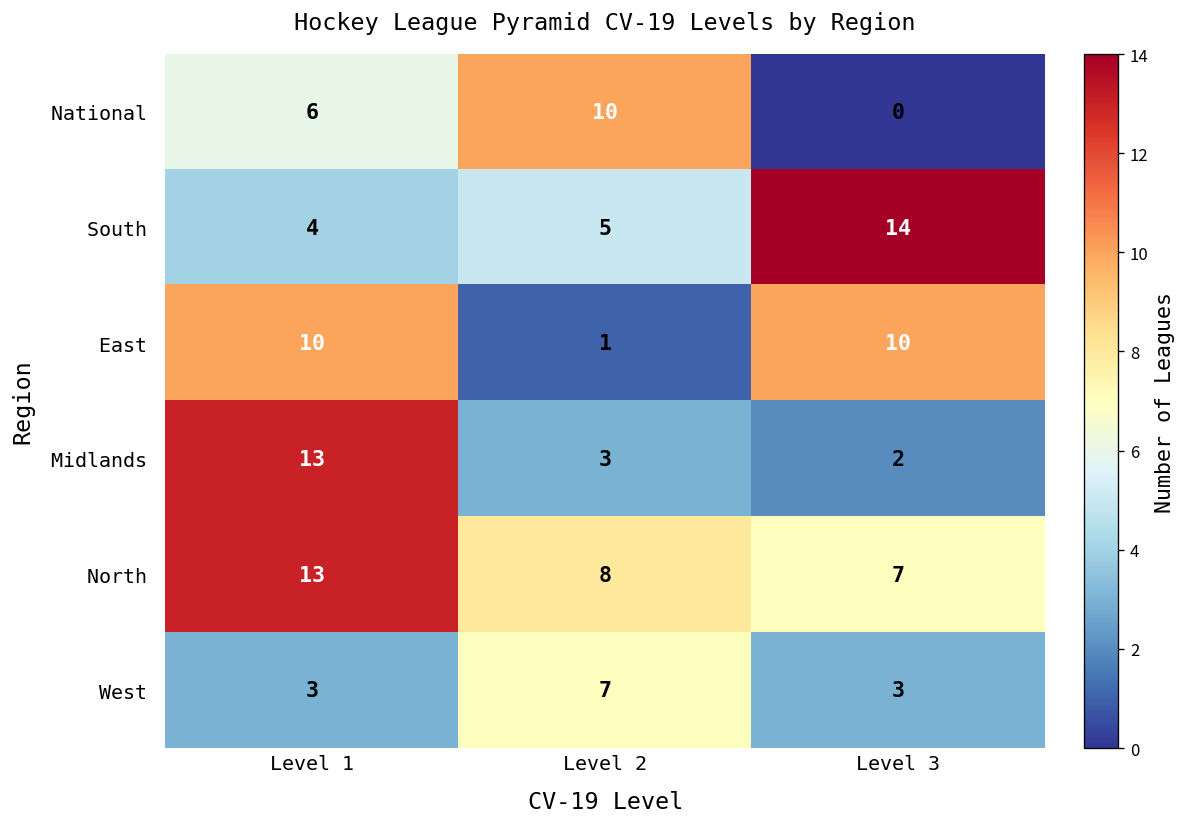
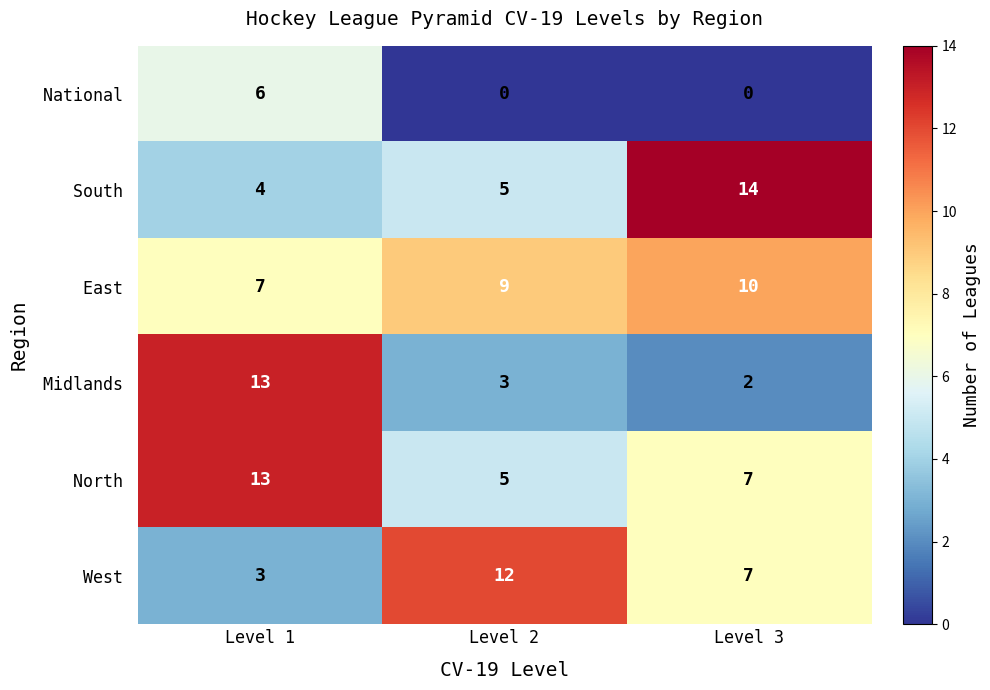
  {
    "National": {
      "Level 1": 6,
-     "Level 2": 10,
+     "Level 2": 0,
      "Level 3": 0
    },
    "South": {
      "Level 1": 4,
      "Level 2": 5,
      "Level 3": 14
    },
    "East": {
-     "Level 1": 10,
-     "Level 2": 1,
+     "Level 1": 7,
+     "Level 2": 9,
      "Level 3": 10
    },
    "Midlands": {
      "Level 1": 13,
      "Level 2": 3,
      "Level 3": 2
    },
    "North": {
      "Level 1": 13,
-     "Level 2": 8,
+     "Level 2": 5,
      "Level 3": 7
    },
    "West": {
      "Level 1": 3,
-     "Level 2": 7,
-     "Level 3": 3
+     "Level 2": 12,
+     "Level 3": 7
    }
  }
